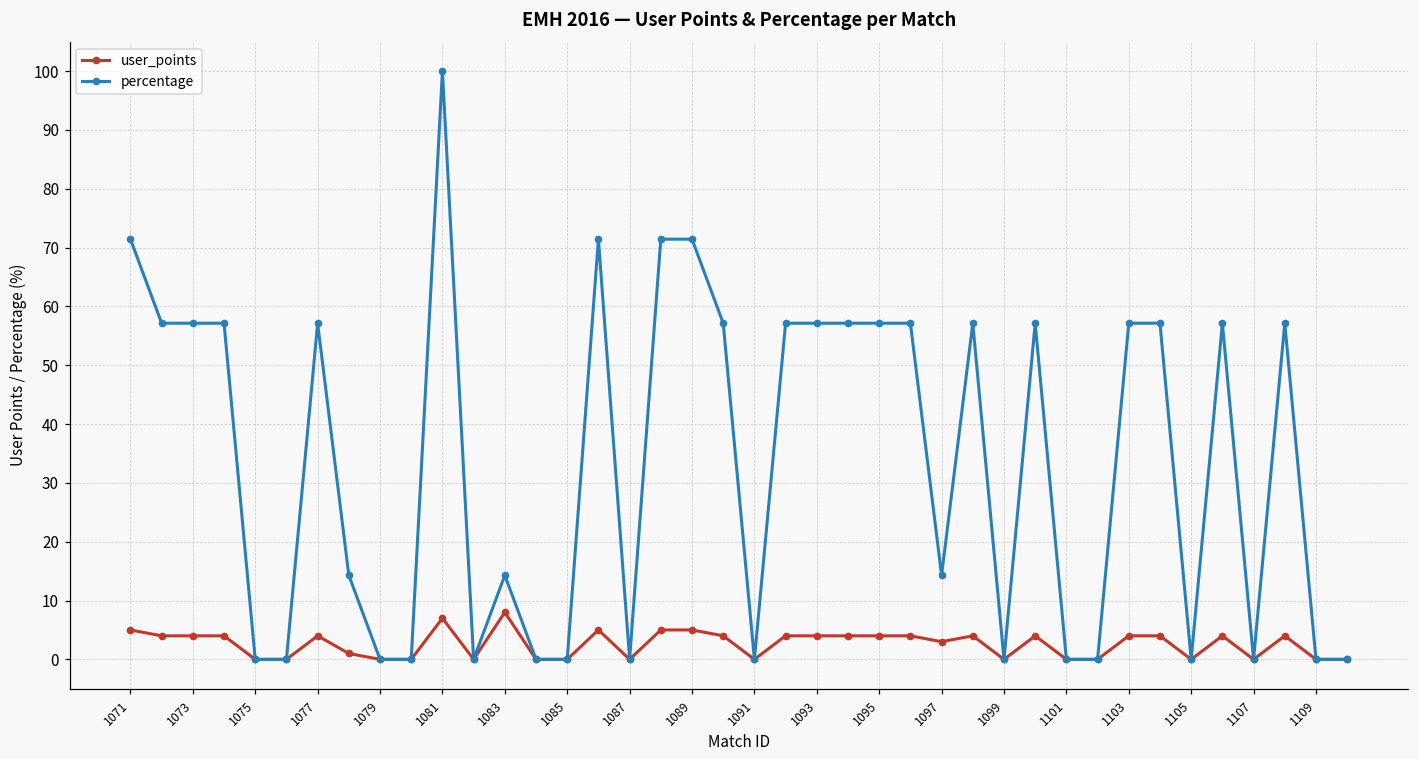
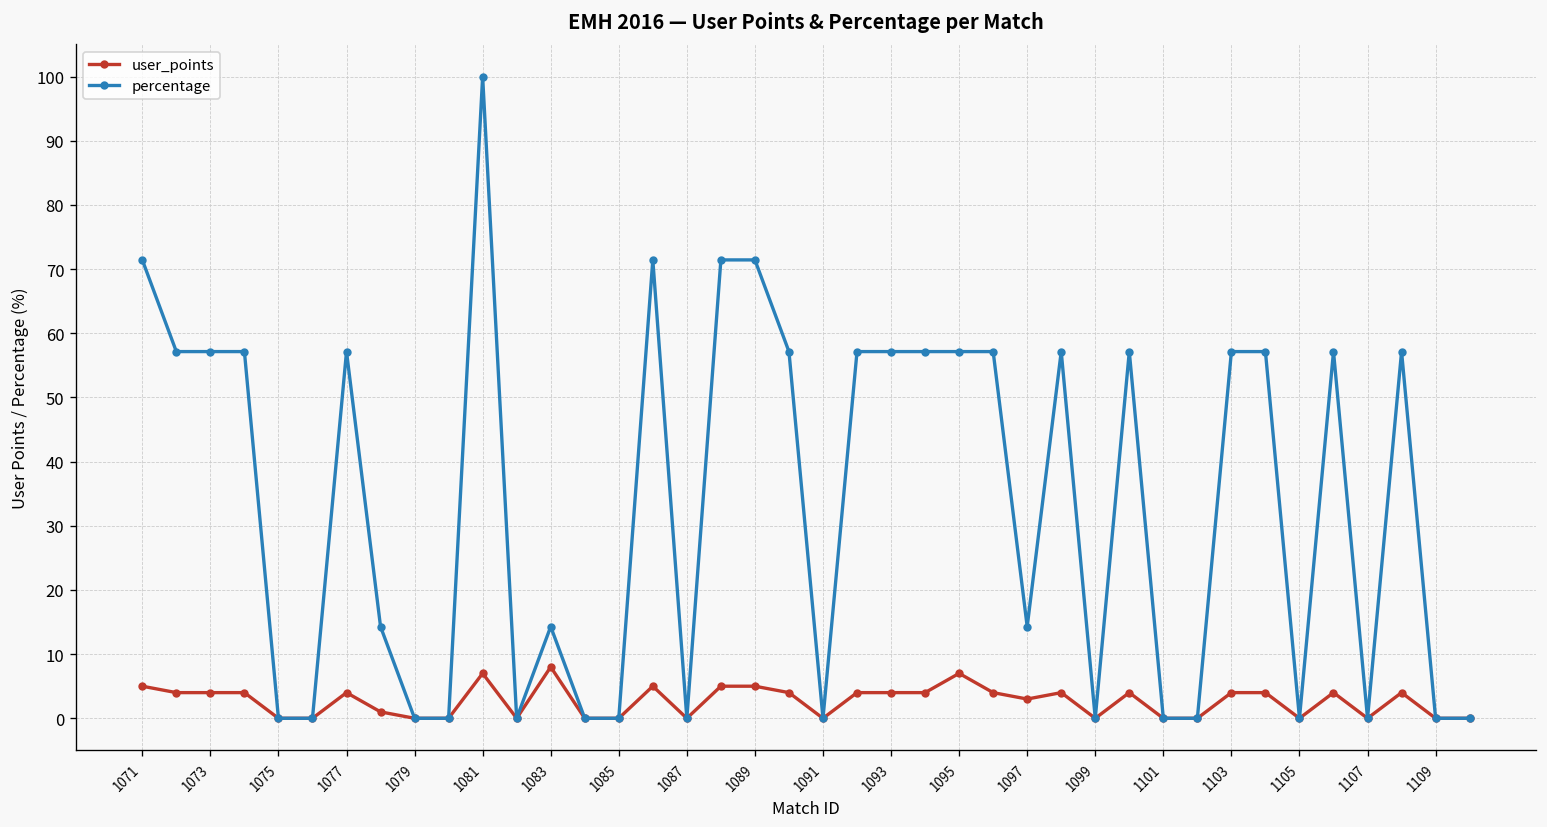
  {
    "user_points": {
      "1071": 5,
      "1073": 4,
      "1077": 4,
      "1081": 7,
      "1083": 8,
      "1089": 5,
      "1093": 4,
-     "1095": 4,
+     "1095": 7,
      "1097": 3,
      "1103": 4
    },
    "percentage": {
      "1071": 71,
      "1073": 57,
      "1077": 57,
      "1081": 100,
      "1083": 14,
      "1089": 71,
      "1093": 57,
      "1095": 57,
      "1097": 14,
      "1103": 57
    }
  }
